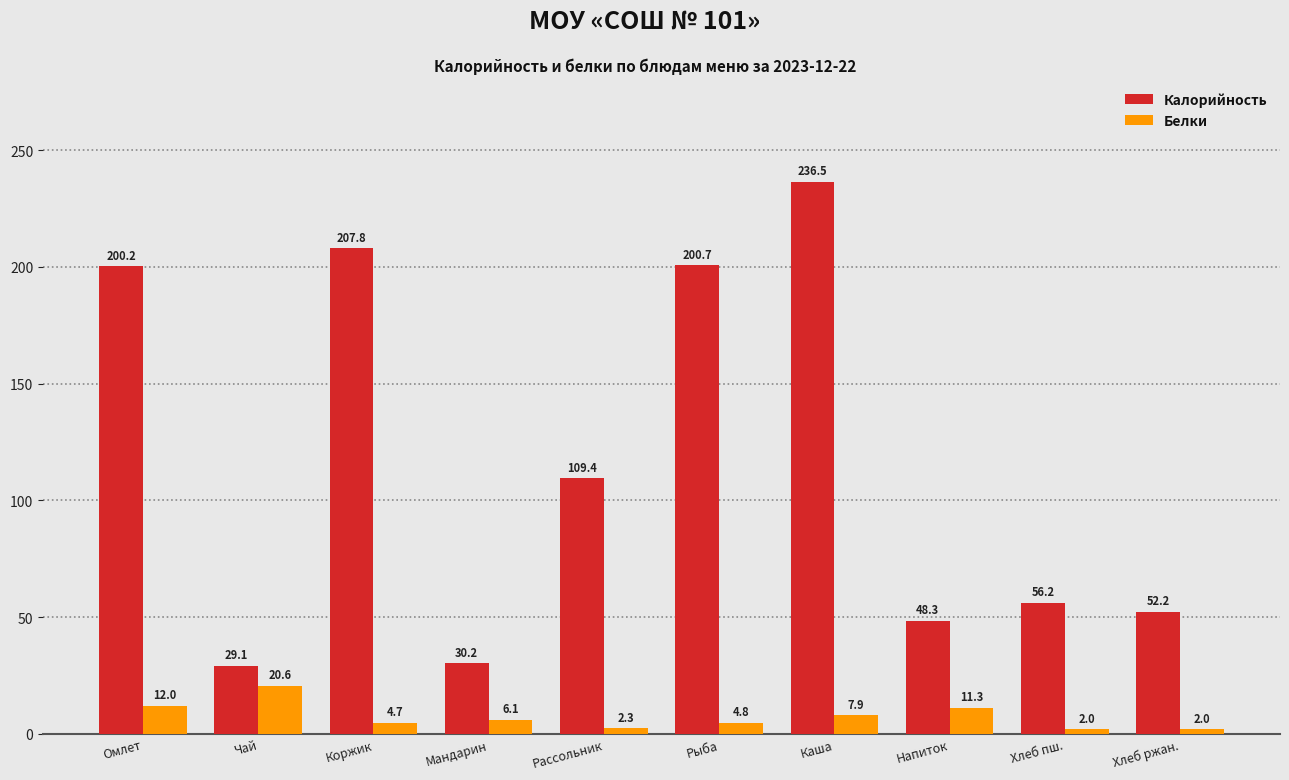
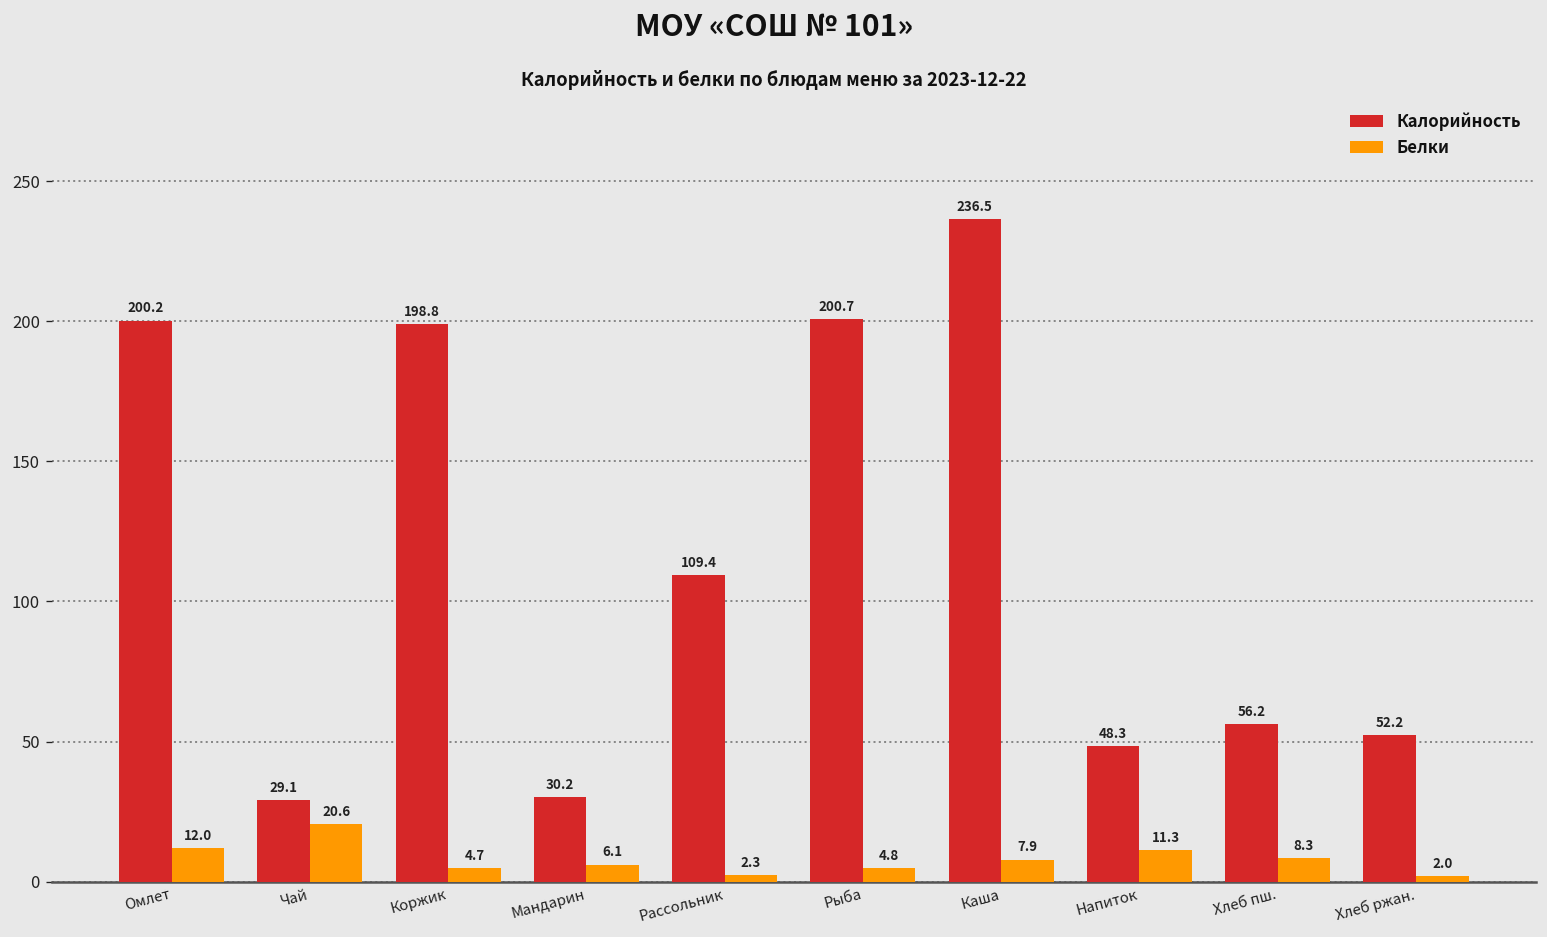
  {
    "Калорийность": {
      "Омлет": 200.2,
      "Чай": 29.1,
-     "Коржик": 207.8,
+     "Коржик": 198.8,
      "Мандарин": 30.2,
      "Рассольник": 109.4,
      "Рыба": 200.7,
      "Каша": 236.5,
      "Напиток": 48.3,
      "Хлеб пш.": 56.2,
      "Хлеб ржан.": 52.2
    },
    "Белки": {
      "Омлет": 12.0,
      "Чай": 20.6,
      "Коржик": 4.7,
      "Мандарин": 6.1,
      "Рассольник": 2.3,
      "Рыба": 4.8,
      "Каша": 7.9,
      "Напиток": 11.3,
-     "Хлеб пш.": 2.0,
+     "Хлеб пш.": 8.3,
      "Хлеб ржан.": 2.0
    }
  }
